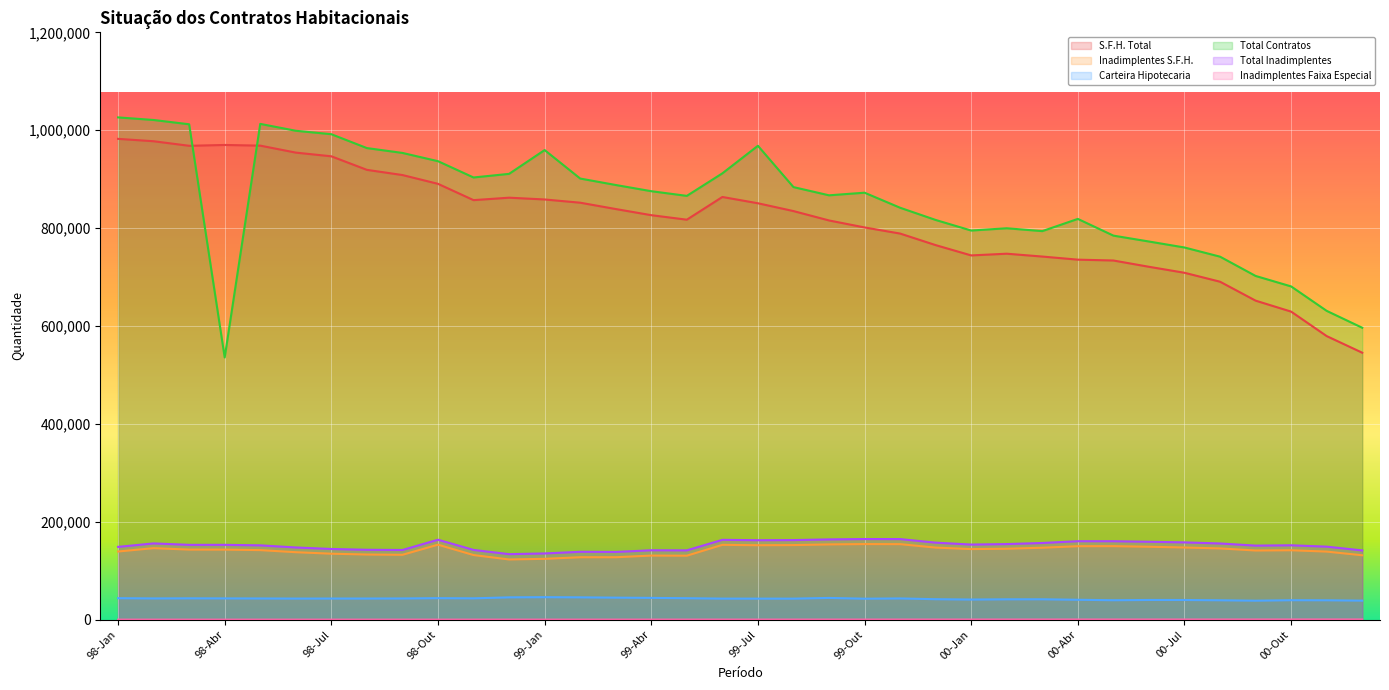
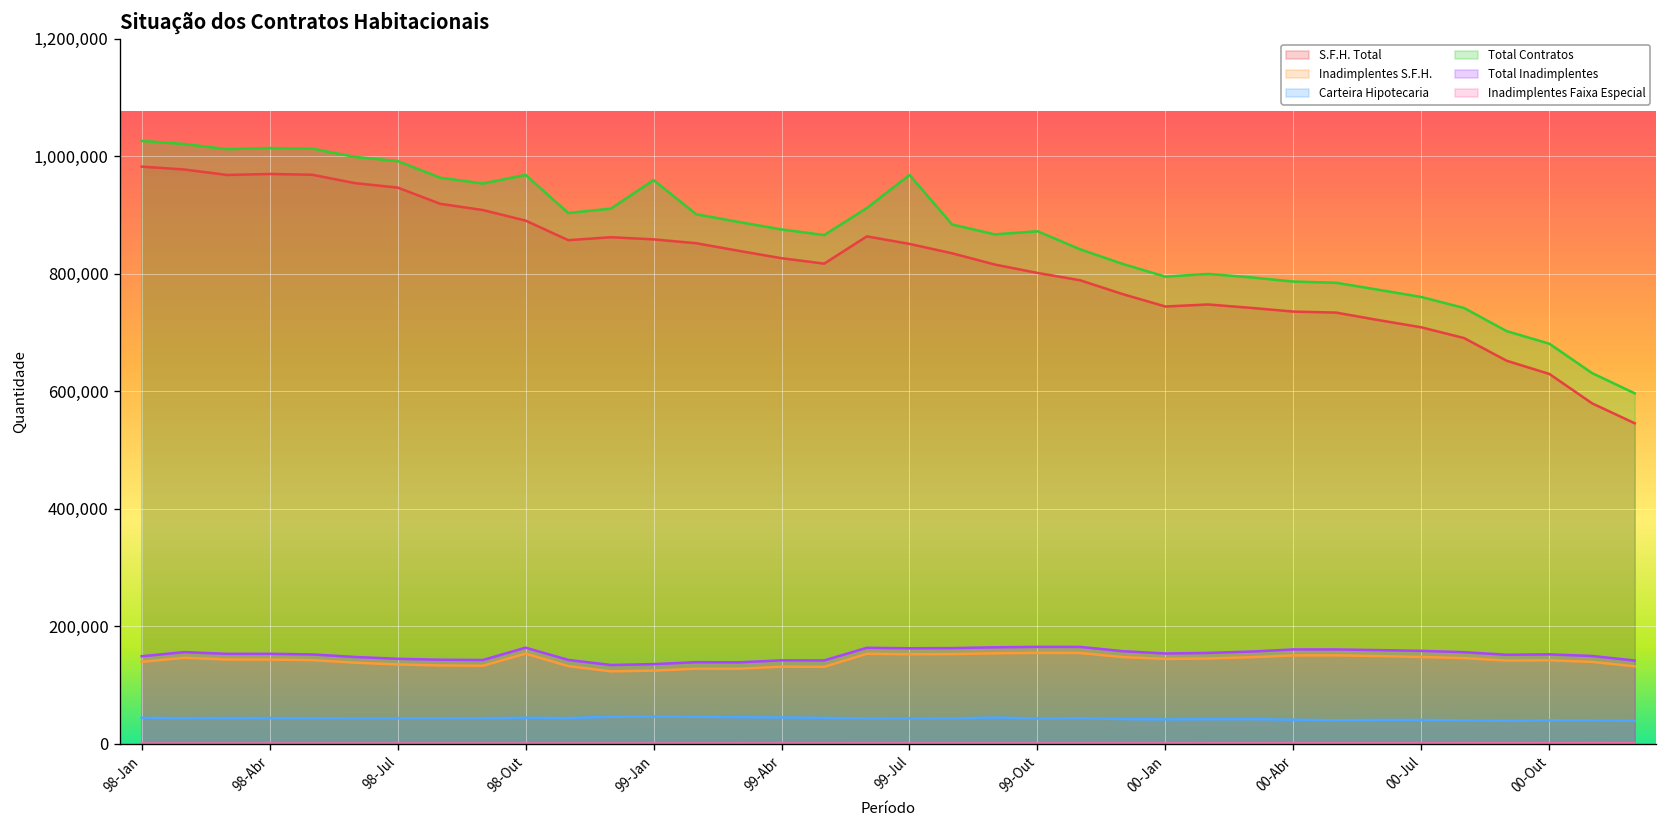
  {
    "Total Contratos": {
      "98-Jan": "1,030,000",
-     "98-Abr": "540,000",
+     "98-Abr": "1,010,000",
      "98-Jul": "990,000",
-     "98-Out": "940,000",
+     "98-Out": "970,000",
      "99-Jan": "960,000",
      "99-Abr": "880,000",
      "99-Jul": "970,000",
      "99-Out": "870,000",
      "00-Jan": "800,000",
-     "00-Abr": "820,000",
+     "00-Abr": "790,000",
      "00-Jul": "760,000",
      "00-Out": "680,000"
    }
  }
